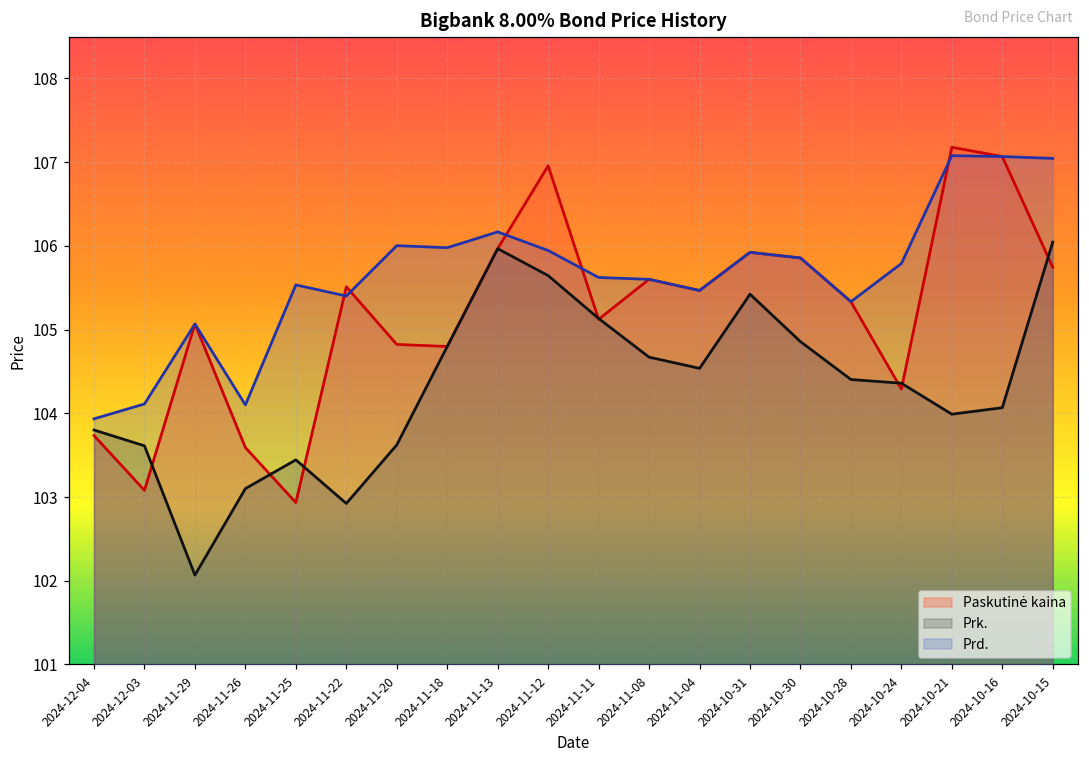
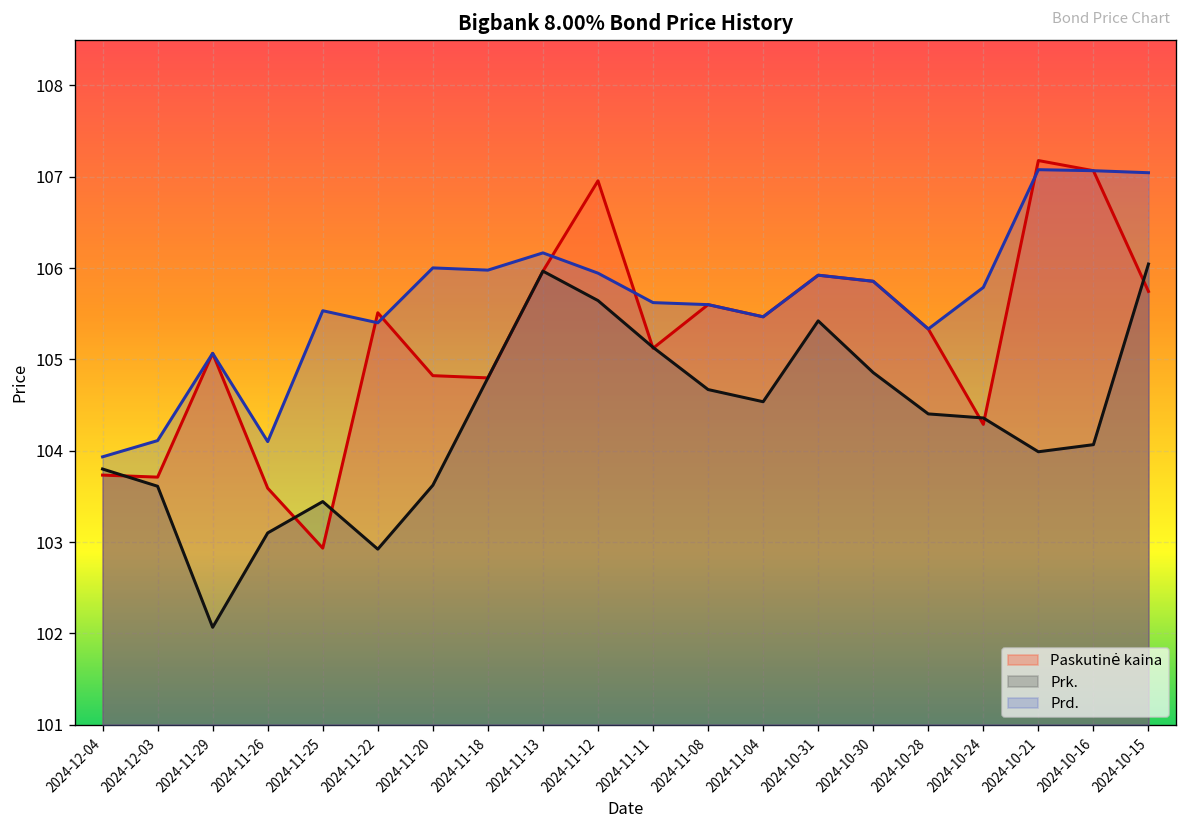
  {
    "Paskutinė kaina": {
      "2024-12-04": 103.7,
-     "2024-12-03": 103.1,
+     "2024-12-03": 103.7,
      "2024-11-26": 103.6,
      "2024-11-25": 102.9,
      "2024-11-22": 105.5,
      "2024-11-20": 104.8,
      "2024-11-12": 107.0,
      "2024-10-24": 104.3,
      "2024-10-21": 107.2,
      "2024-10-15": 105.7
    }
  }
